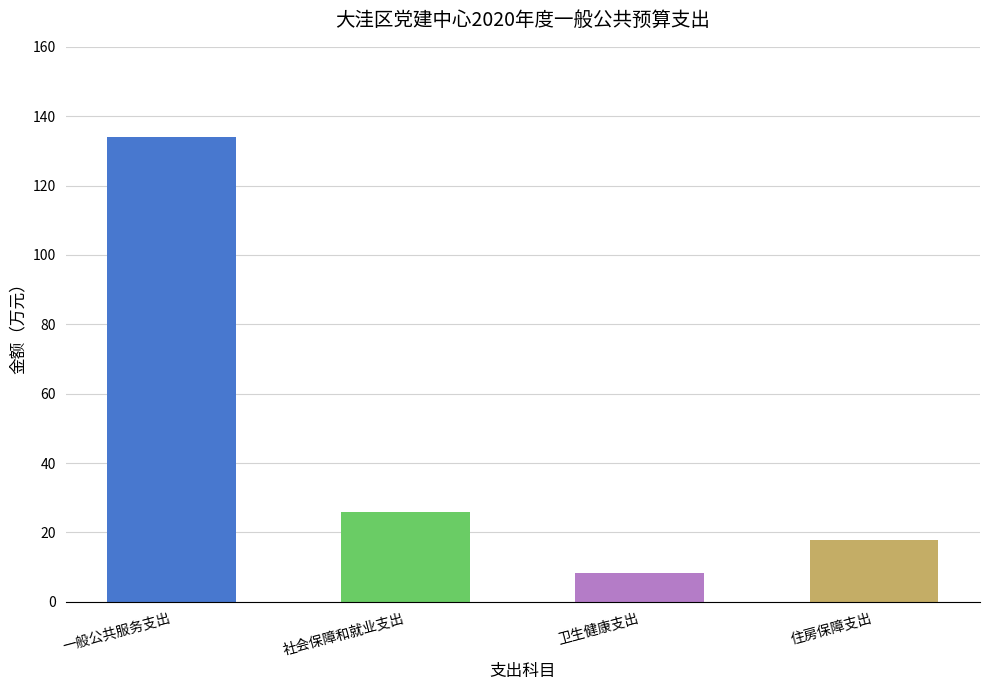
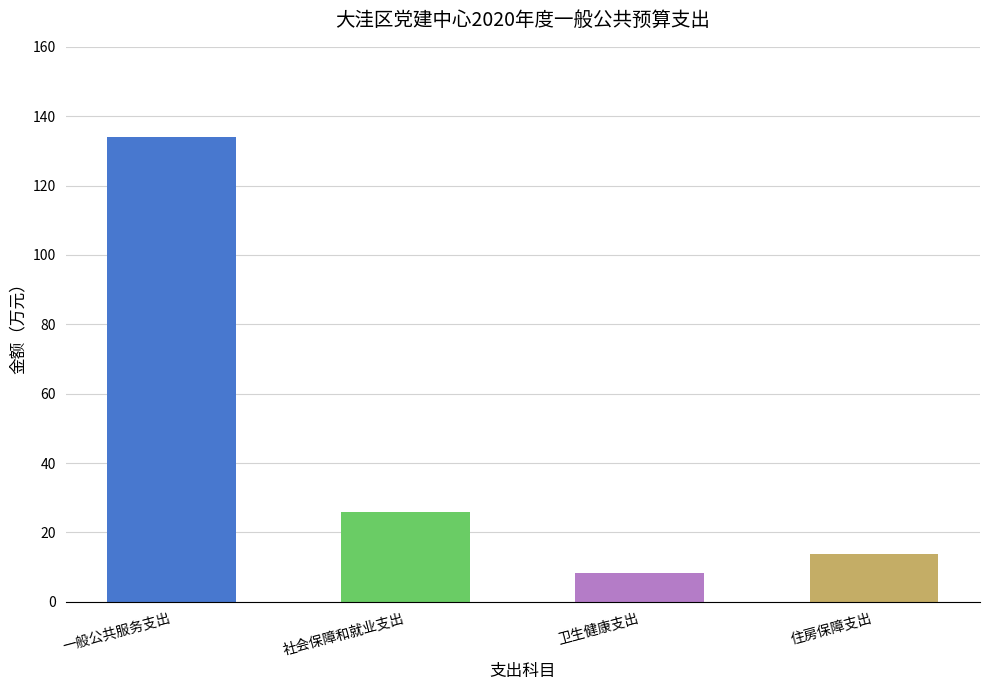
  {
    "一般公共服务支出": 134,
    "社会保障和就业支出": 26,
    "卫生健康支出": 8,
-   "住房保障支出": 18
+   "住房保障支出": 14
  }
